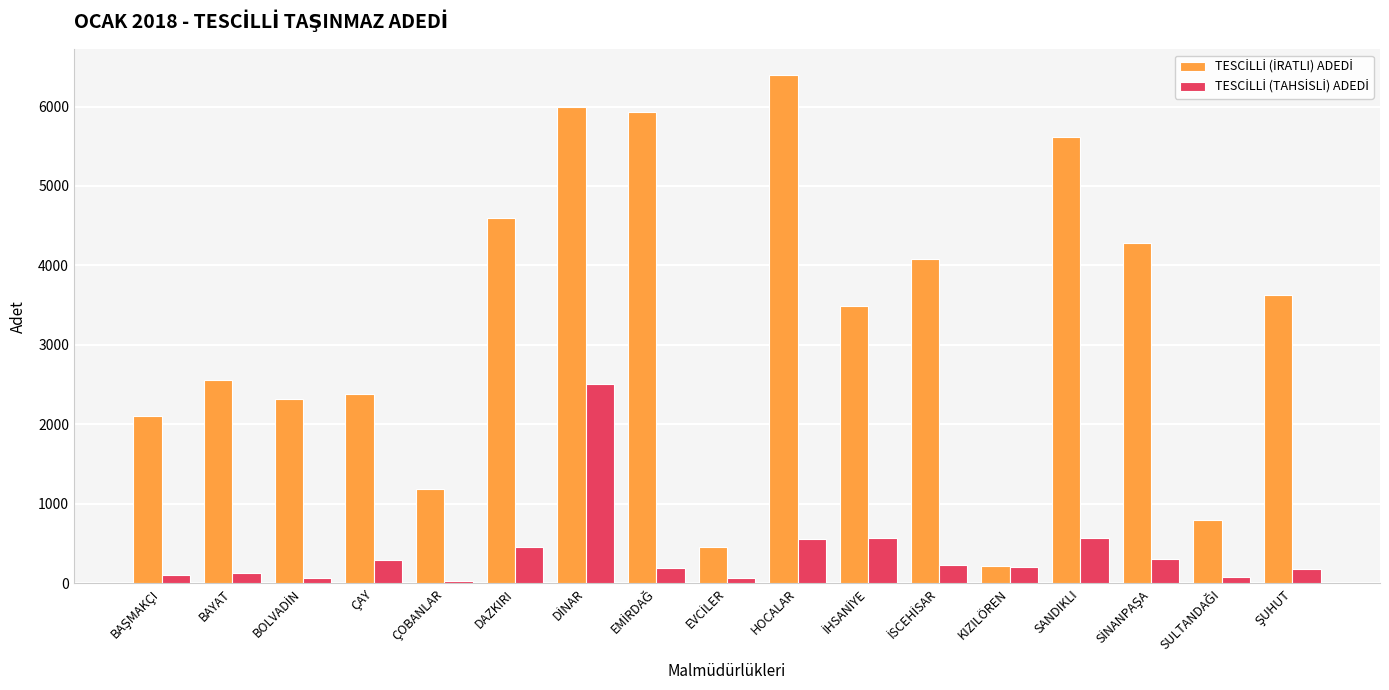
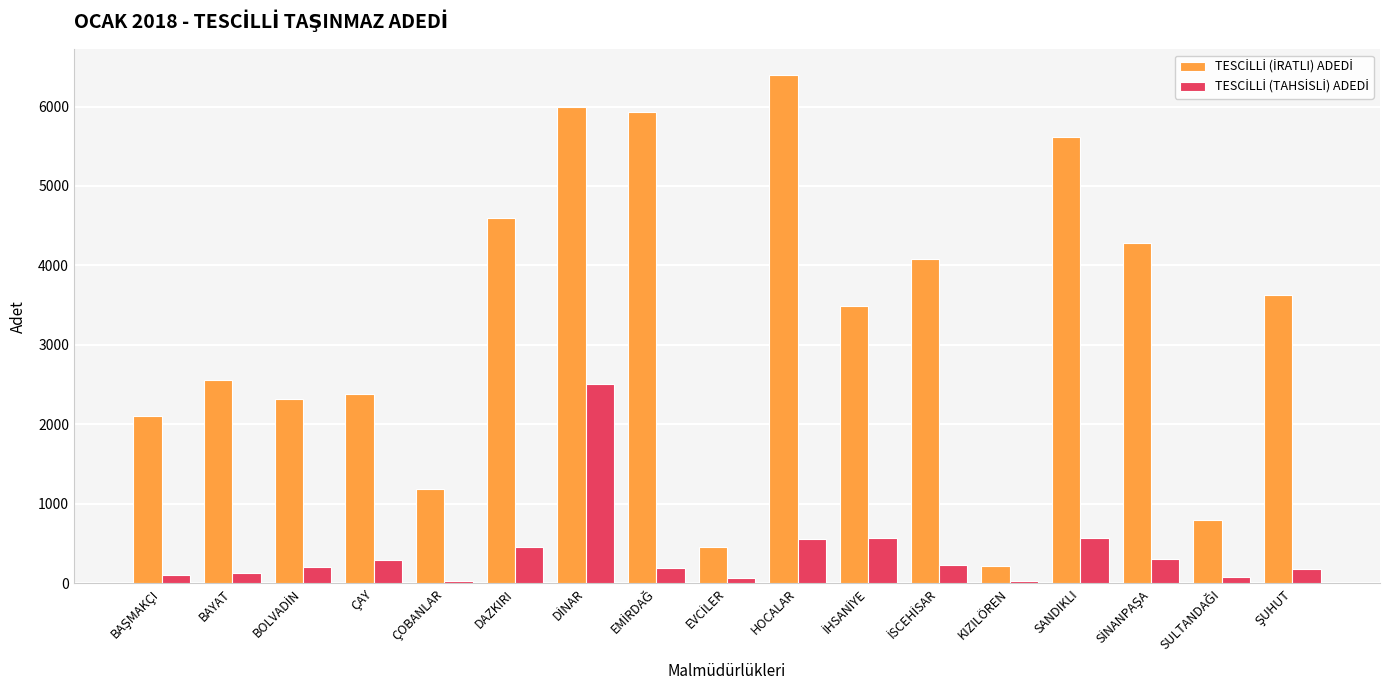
  {
    "TESCİLLİ (İRATLI) ADEDİ": {
      "BAŞMAKÇI": 2100,
      "BAYAT": 2600,
      "BOLVADİN": 2300,
      "ÇAY": 2400,
      "ÇOBANLAR": 1200,
      "DAZKIRI": 4600,
      "DİNAR": 6000,
      "EMİRDAĞ": 5900,
      "EVCİLER": 500,
      "HOCALAR": 6400,
      "İHSANİYE": 3500,
      "İSCEHİSAR": 4100,
      "KIZILÖREN": 200,
      "SANDIKLI": 5600,
      "SİNANPAŞA": 4300,
      "SULTANDAĞI": 800,
      "ŞUHUT": 3600
    },
    "TESCİLLİ (TAHSİSLİ) ADEDİ": {
      "BAŞMAKÇI": 100,
      "BAYAT": 100,
-     "BOLVADİN": 100,
+     "BOLVADİN": 200,
      "ÇAY": 300,
      "ÇOBANLAR": 0,
      "DAZKIRI": 500,
      "DİNAR": 2500,
      "EMİRDAĞ": 200,
      "EVCİLER": 100,
      "HOCALAR": 600,
      "İHSANİYE": 600,
      "İSCEHİSAR": 200,
-     "KIZILÖREN": 200,
+     "KIZILÖREN": 0,
      "SANDIKLI": 600,
      "SİNANPAŞA": 300,
      "SULTANDAĞI": 100,
      "ŞUHUT": 200
    }
  }
